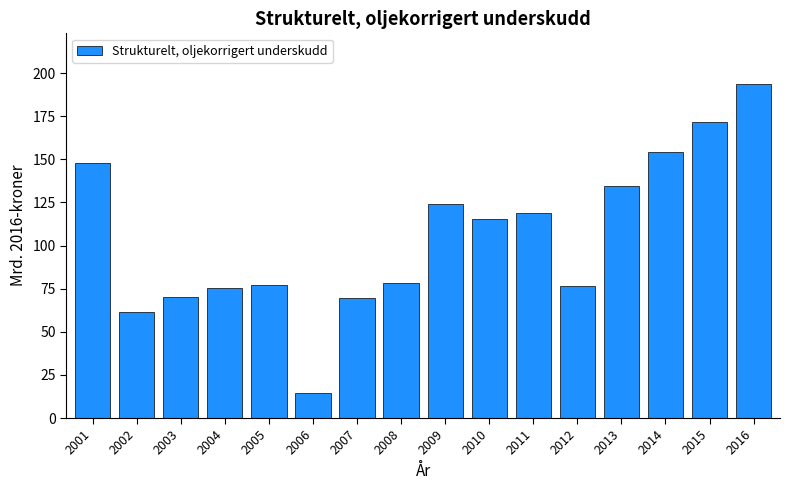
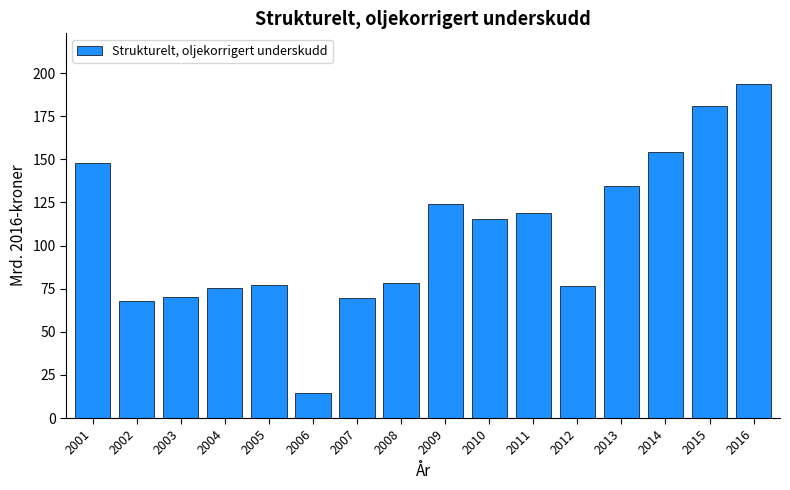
  {
    "2001": 148,
-   "2002": 61,
+   "2002": 68,
    "2003": 70,
    "2004": 75,
    "2005": 77,
    "2006": 15,
    "2007": 70,
    "2008": 78,
    "2009": 124,
    "2010": 115,
    "2011": 119,
    "2012": 77,
    "2013": 135,
    "2014": 154,
-   "2015": 172,
+   "2015": 181,
    "2016": 194
  }
